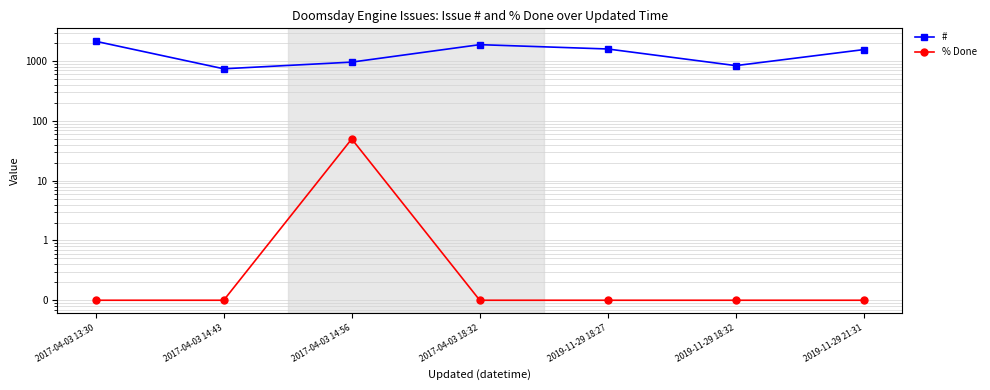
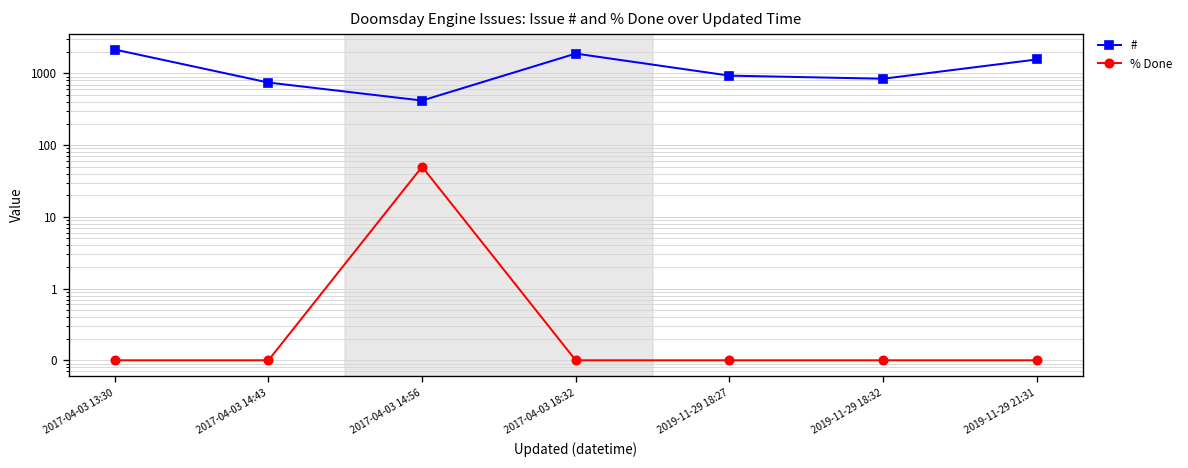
  {
    "#": {
      "2017-04-03 13:30": 2200,
      "2017-04-03 14:43": 700,
-     "2017-04-03 14:56": 1000,
+     "2017-04-03 14:56": 400,
      "2017-04-03 18:32": 1900,
-     "2019-11-29 18:27": 1600,
+     "2019-11-29 18:27": 900,
      "2019-11-29 18:32": 800,
      "2019-11-29 21:31": 1600
    },
    "% Done": {
      "2017-04-03 13:30": 0.10,
      "2017-04-03 14:43": 0.10,
      "2017-04-03 14:56": 50,
      "2017-04-03 18:32": 0.10,
      "2019-11-29 18:27": 0.10,
      "2019-11-29 18:32": 0.10,
      "2019-11-29 21:31": 0.10
    }
  }
